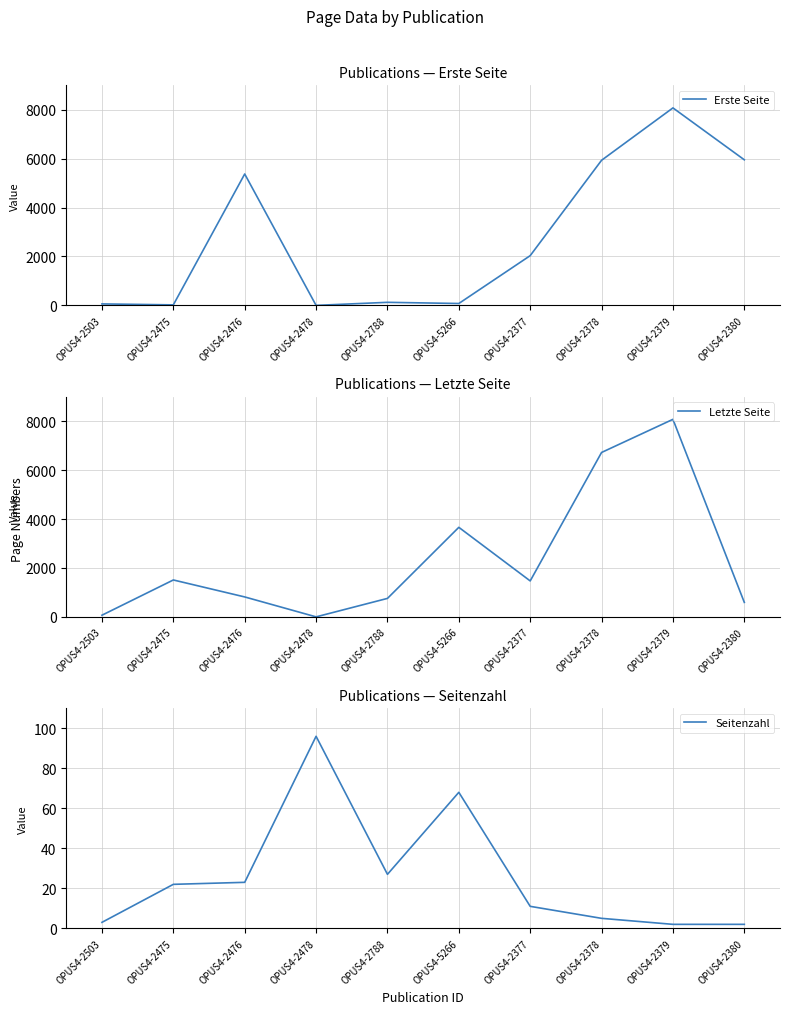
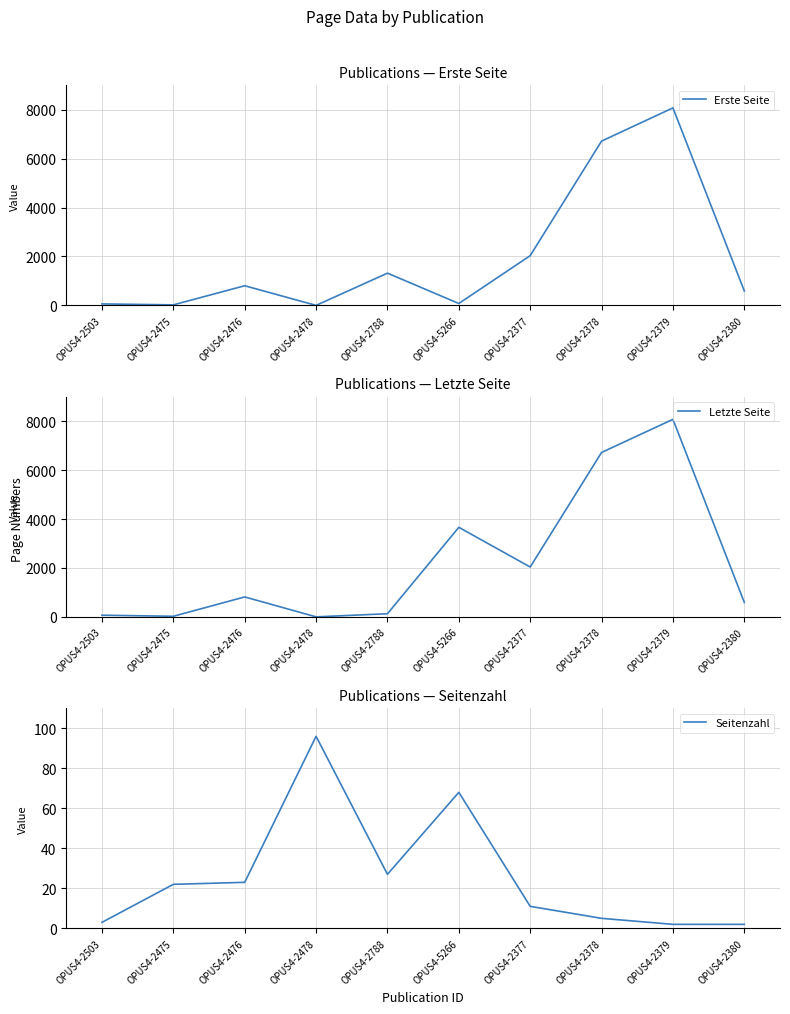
  {
    "Publications — Erste Seite": {
      "OPUS4-2503": 100,
      "OPUS4-2475": 0,
-     "OPUS4-2476": 5400,
+     "OPUS4-2476": 800,
      "OPUS4-2478": 0,
-     "OPUS4-2788": 100,
+     "OPUS4-2788": 1300,
      "OPUS4-5266": 100,
      "OPUS4-2377": 2000,
-     "OPUS4-2378": 5900,
+     "OPUS4-2378": 6700,
      "OPUS4-2379": 8100,
-     "OPUS4-2380": 6000
+     "OPUS4-2380": 600
    },
    "Publications — Letzte Seite": {
      "OPUS4-2503": 100,
-     "OPUS4-2475": 1500,
+     "OPUS4-2475": 0,
      "OPUS4-2476": 800,
      "OPUS4-2478": 0,
-     "OPUS4-2788": 800,
+     "OPUS4-2788": 100,
      "OPUS4-5266": 3700,
-     "OPUS4-2377": 1500,
+     "OPUS4-2377": 2000,
      "OPUS4-2378": 6700,
      "OPUS4-2379": 8100,
      "OPUS4-2380": 600
    },
    "Publications — Seitenzahl": {
      "OPUS4-2503": 3,
      "OPUS4-2475": 22,
      "OPUS4-2476": 23,
      "OPUS4-2478": 96,
      "OPUS4-2788": 27,
      "OPUS4-5266": 68,
      "OPUS4-2377": 11,
      "OPUS4-2378": 5,
      "OPUS4-2379": 2,
      "OPUS4-2380": 2
    }
  }
